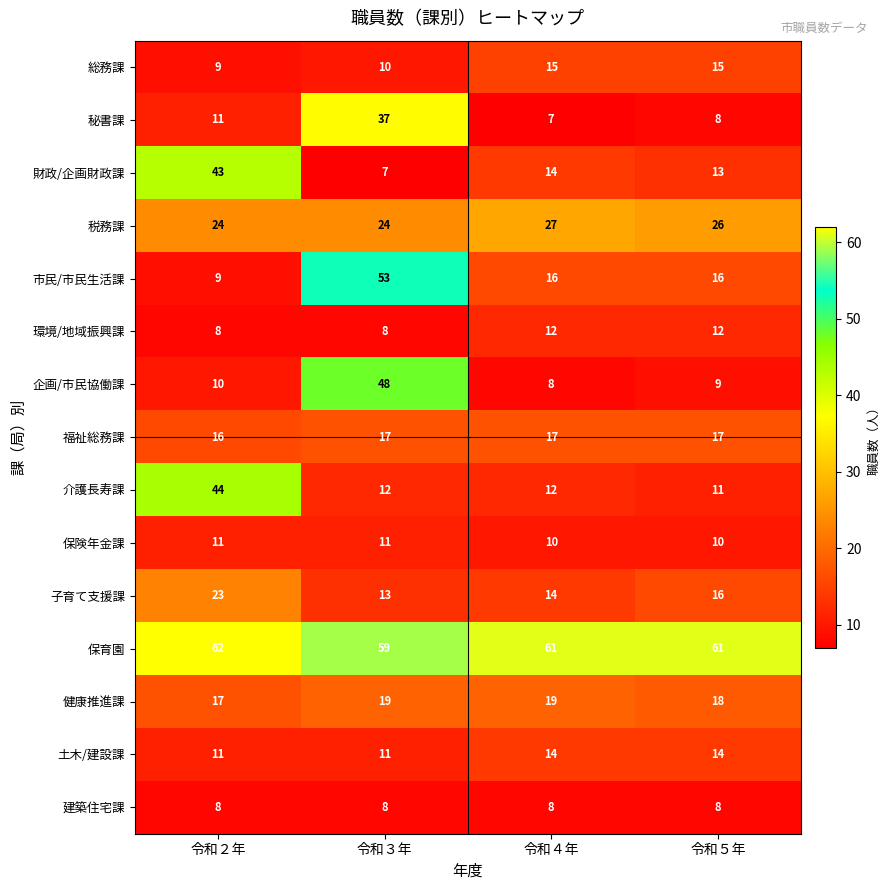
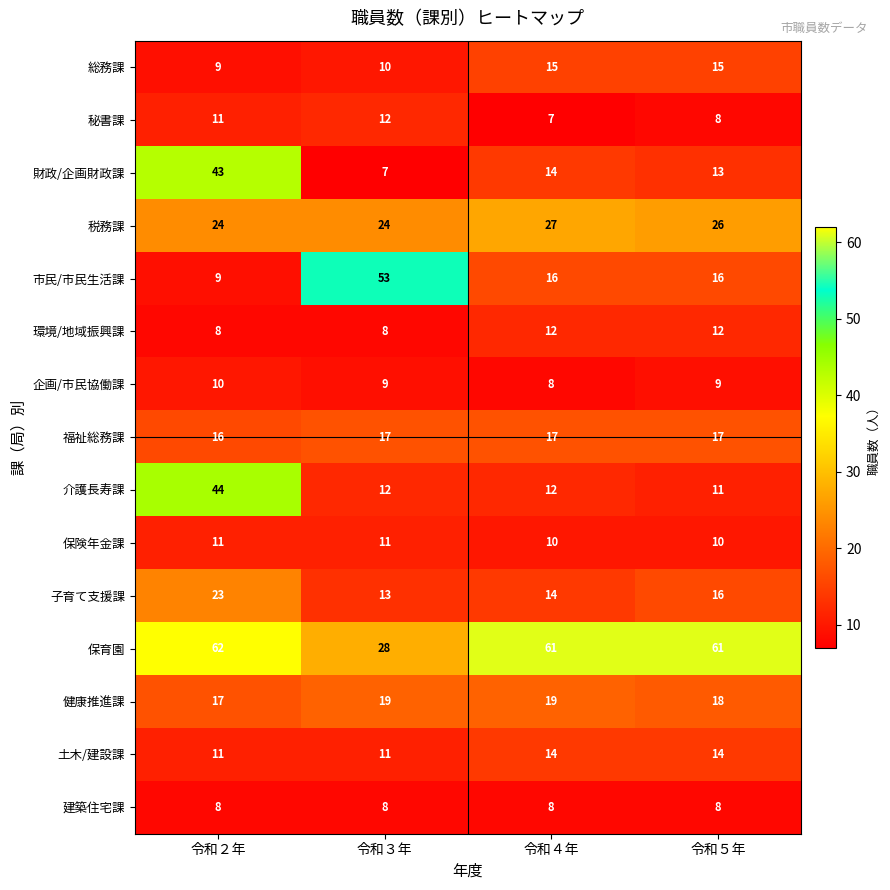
  {
    "総務課": {
      "令和２年": 9,
      "令和３年": 10,
      "令和４年": 15,
      "令和５年": 15
    },
    "秘書課": {
      "令和２年": 11,
-     "令和３年": 37,
+     "令和３年": 12,
      "令和４年": 7,
      "令和５年": 8
    },
    "財政/企画財政課": {
      "令和２年": 43,
      "令和３年": 7,
      "令和４年": 14,
      "令和５年": 13
    },
    "税務課": {
      "令和２年": 24,
      "令和３年": 24,
      "令和４年": 27,
      "令和５年": 26
    },
    "市民/市民生活課": {
      "令和２年": 9,
      "令和３年": 53,
      "令和４年": 16,
      "令和５年": 16
    },
    "環境/地域振興課": {
      "令和２年": 8,
      "令和３年": 8,
      "令和４年": 12,
      "令和５年": 12
    },
    "企画/市民協働課": {
      "令和２年": 10,
-     "令和３年": 48,
+     "令和３年": 9,
      "令和４年": 8,
      "令和５年": 9
    },
    "福祉総務課": {
      "令和２年": 16,
      "令和３年": 17,
      "令和４年": 17,
      "令和５年": 17
    },
    "介護長寿課": {
      "令和２年": 44,
      "令和３年": 12,
      "令和４年": 12,
      "令和５年": 11
    },
    "保険年金課": {
      "令和２年": 11,
      "令和３年": 11,
      "令和４年": 10,
      "令和５年": 10
    },
    "子育て支援課": {
      "令和２年": 23,
      "令和３年": 13,
      "令和４年": 14,
      "令和５年": 16
    },
    "保育園": {
      "令和２年": 62,
-     "令和３年": 59,
+     "令和３年": 28,
      "令和４年": 61,
      "令和５年": 61
    },
    "健康推進課": {
      "令和２年": 17,
      "令和３年": 19,
      "令和４年": 19,
      "令和５年": 18
    },
    "土木/建設課": {
      "令和２年": 11,
      "令和３年": 11,
      "令和４年": 14,
      "令和５年": 14
    },
    "建築住宅課": {
      "令和２年": 8,
      "令和３年": 8,
      "令和４年": 8,
      "令和５年": 8
    }
  }
